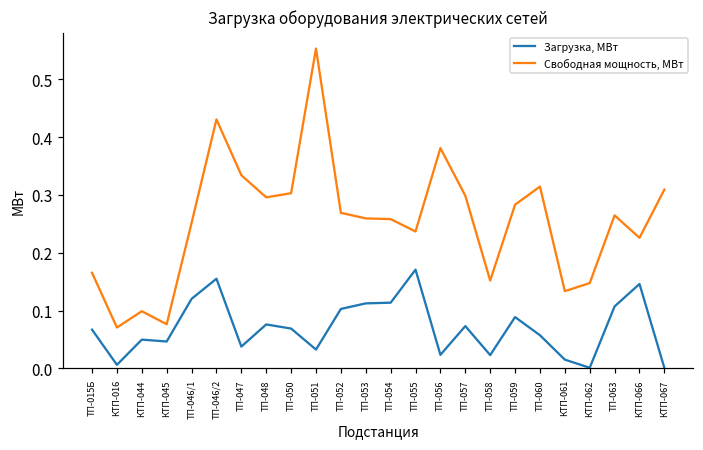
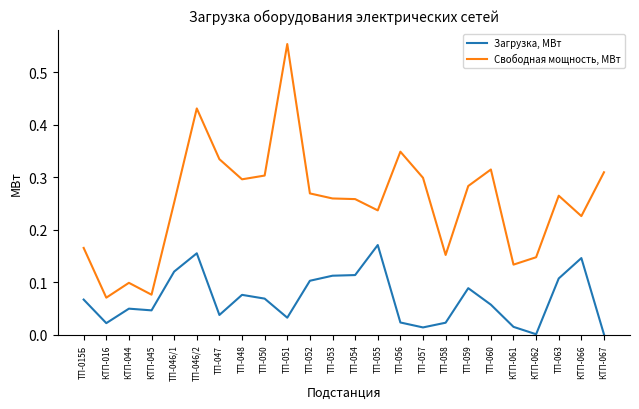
  {
    "Загрузка, МВт": {
      "ТП-015Б": 0.07,
-     "КТП-016": 0.01,
+     "КТП-016": 0.02,
      "КТП-044": 0.05,
      "КТП-045": 0.05,
      "ТП-046/1": 0.12,
      "ТП-046/2": 0.16,
      "ТП-047": 0.04,
      "ТП-048": 0.08,
      "ТП-050": 0.07,
      "ТП-051": 0.03,
      "ТП-052": 0.10,
      "ТП-053": 0.11,
      "ТП-054": 0.11,
      "ТП-055": 0.17,
      "ТП-056": 0.02,
-     "ТП-057": 0.07,
+     "ТП-057": 0.01,
      "ТП-058": 0.02,
      "ТП-059": 0.09,
      "ТП-060": 0.06,
      "КТП-061": 0.02,
      "КТП-062": 0.00,
      "ТП-063": 0.11,
      "КТП-066": 0.15,
      "КТП-067": 0.00
    },
    "Свободная мощность, МВт": {
      "ТП-015Б": 0.17,
      "КТП-016": 0.07,
      "КТП-044": 0.10,
      "КТП-045": 0.08,
      "ТП-046/1": 0.25,
      "ТП-046/2": 0.43,
      "ТП-047": 0.33,
      "ТП-048": 0.30,
      "ТП-050": 0.30,
      "ТП-051": 0.55,
      "ТП-052": 0.27,
      "ТП-053": 0.26,
      "ТП-054": 0.26,
      "ТП-055": 0.24,
-     "ТП-056": 0.38,
+     "ТП-056": 0.35,
      "ТП-057": 0.30,
      "ТП-058": 0.15,
      "ТП-059": 0.28,
      "ТП-060": 0.31,
      "КТП-061": 0.13,
      "КТП-062": 0.15,
      "ТП-063": 0.26,
      "КТП-066": 0.23,
      "КТП-067": 0.31
    }
  }
